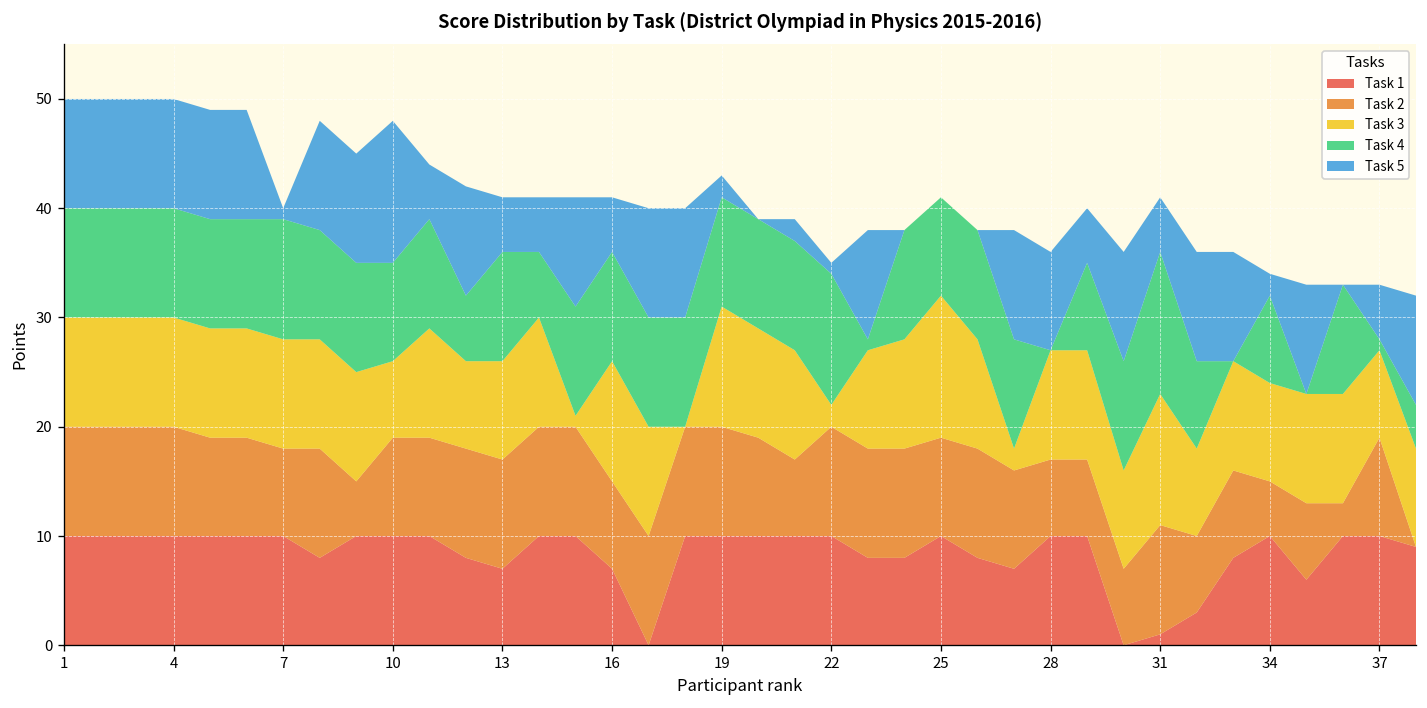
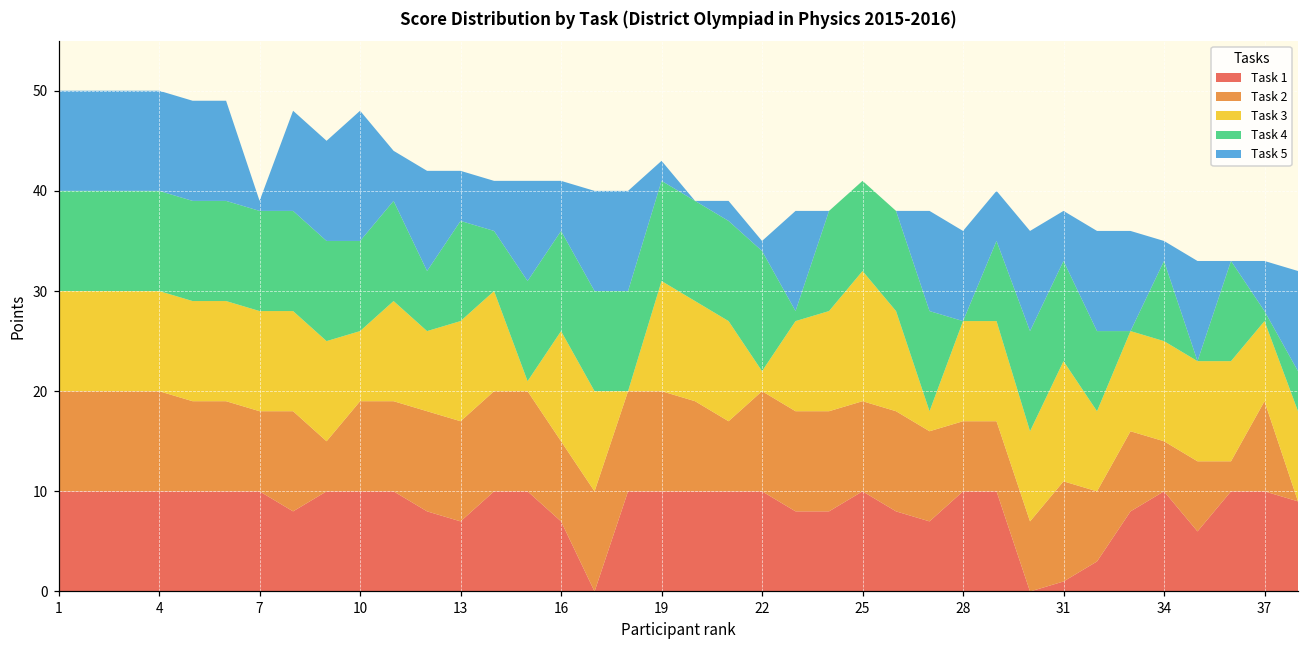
  {
    "Task 3": {
      "1": 10,
      "4": 10,
      "7": 10,
      "10": 7,
-     "13": 9,
+     "13": 10,
      "16": 11,
      "19": 11,
      "22": 2,
      "25": 13,
      "31": 12,
-     "34": 9,
+     "34": 10,
      "37": 8
    },
    "Task 4": {
      "1": 10,
      "4": 10,
-     "7": 11,
+     "7": 10,
      "10": 9,
      "13": 10,
      "16": 10,
      "19": 10,
      "22": 12,
-     "31": 13,
+     "31": 10,
      "34": 8,
      "37": 1
    },
    "Task 5": {
      "1": 10,
      "4": 10,
      "7": 1,
      "10": 13,
      "13": 5,
      "16": 5,
      "19": 2,
      "22": 1,
      "28": 9,
      "31": 5,
      "34": 2,
      "37": 5
    }
  }
